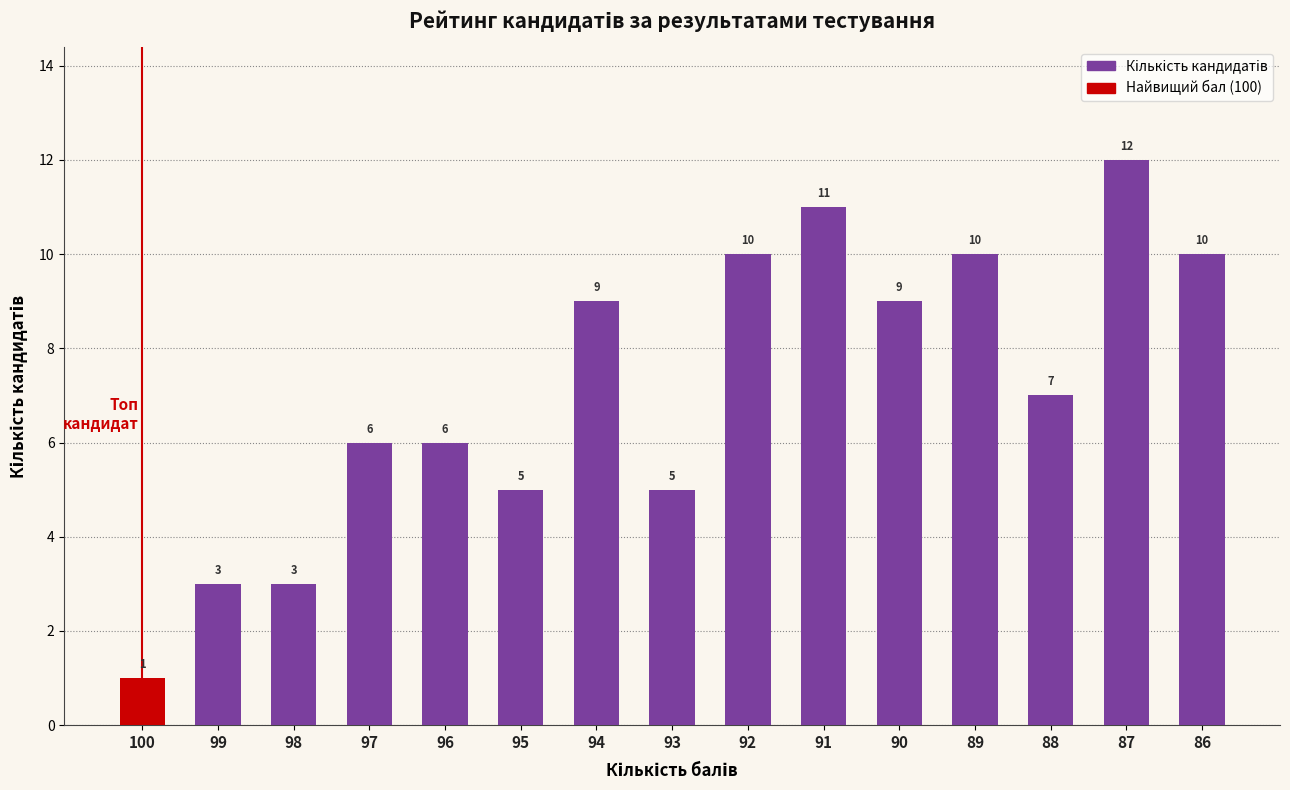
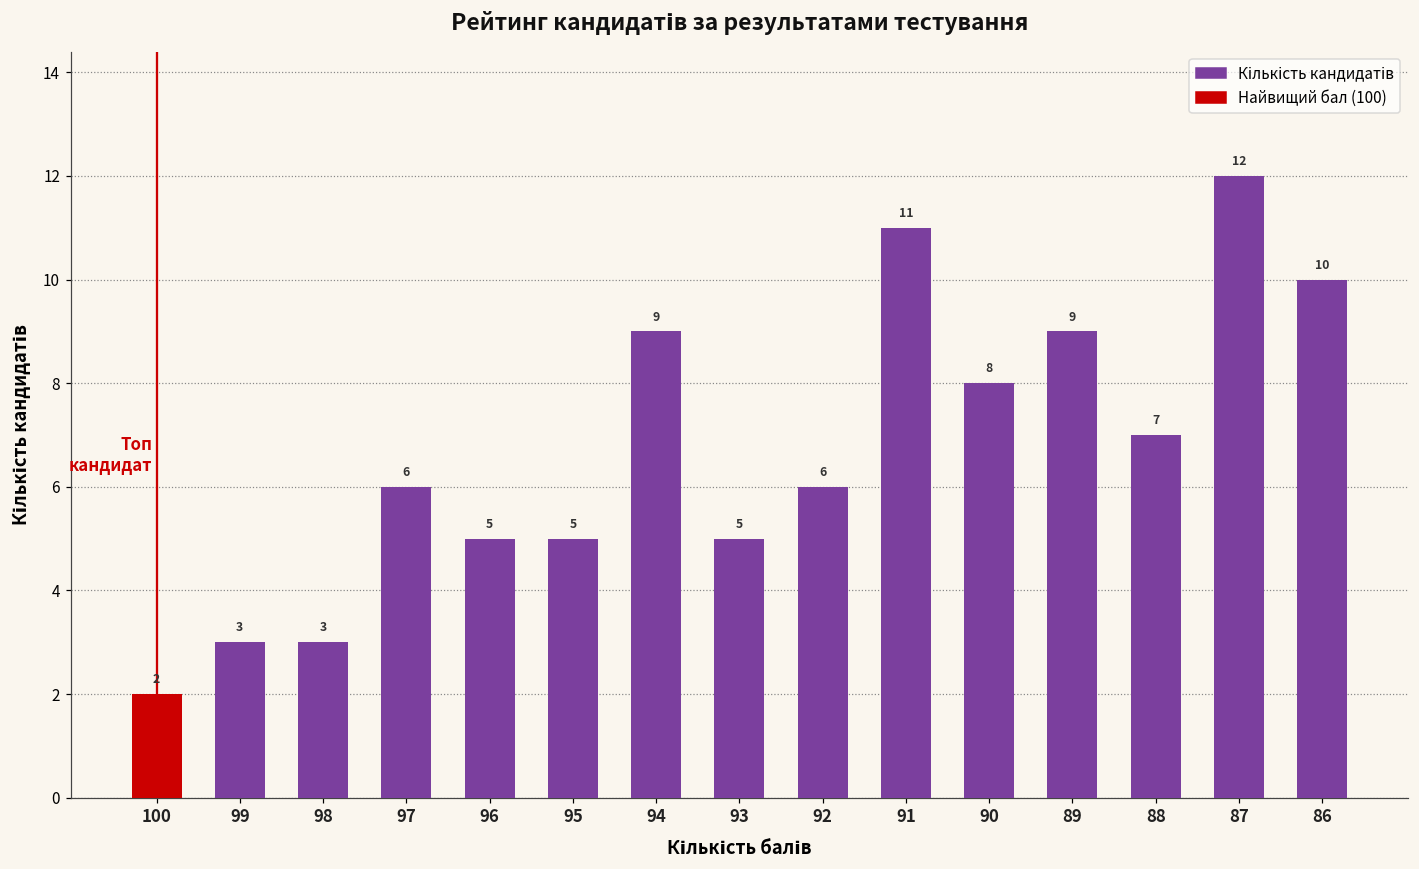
  {
-   "100": 1,
+   "100": 2,
    "99": 3,
    "98": 3,
    "97": 6,
-   "96": 6,
+   "96": 5,
    "95": 5,
    "94": 9,
    "93": 5,
-   "92": 10,
+   "92": 6,
    "91": 11,
-   "90": 9,
-   "89": 10,
+   "90": 8,
+   "89": 9,
    "88": 7,
    "87": 12,
    "86": 10
  }
